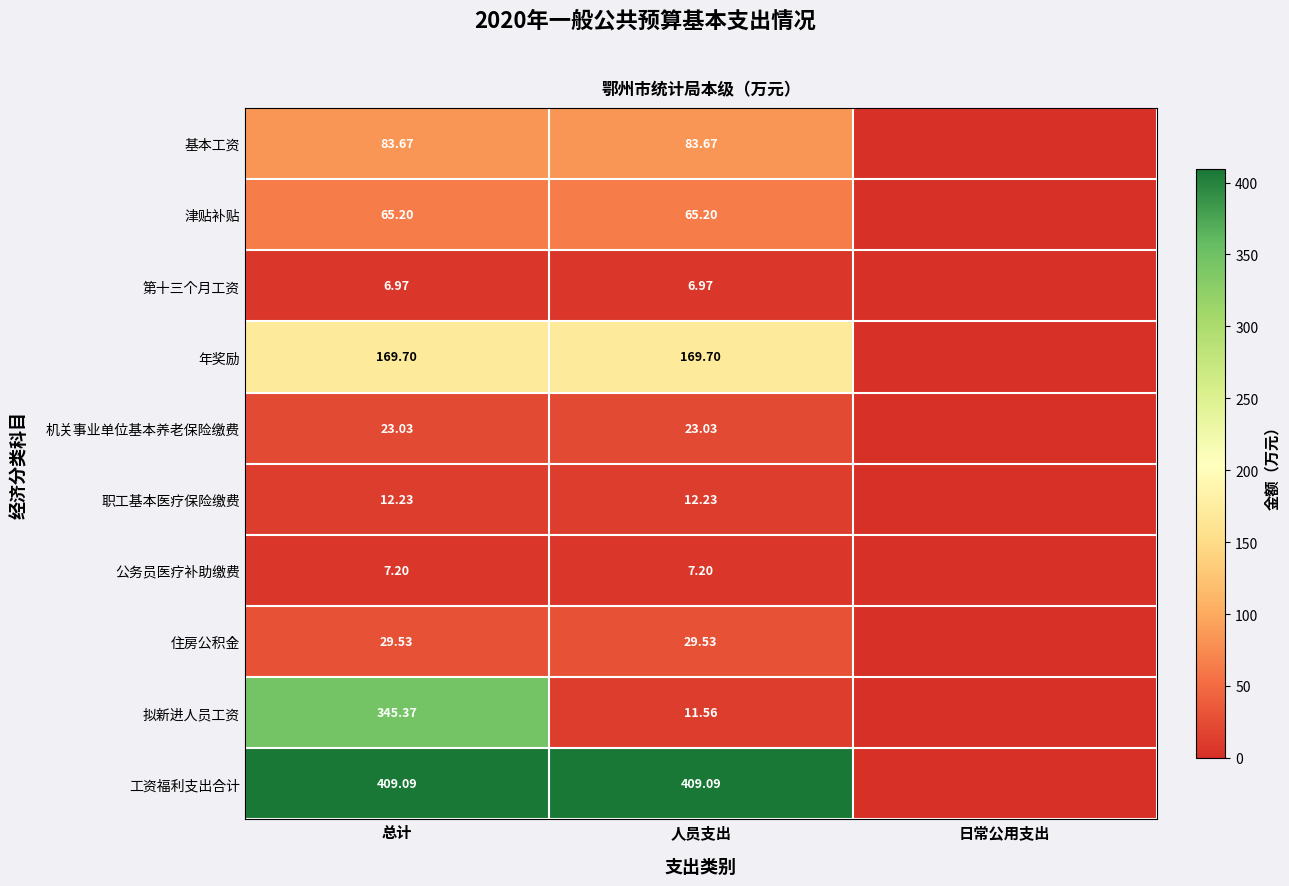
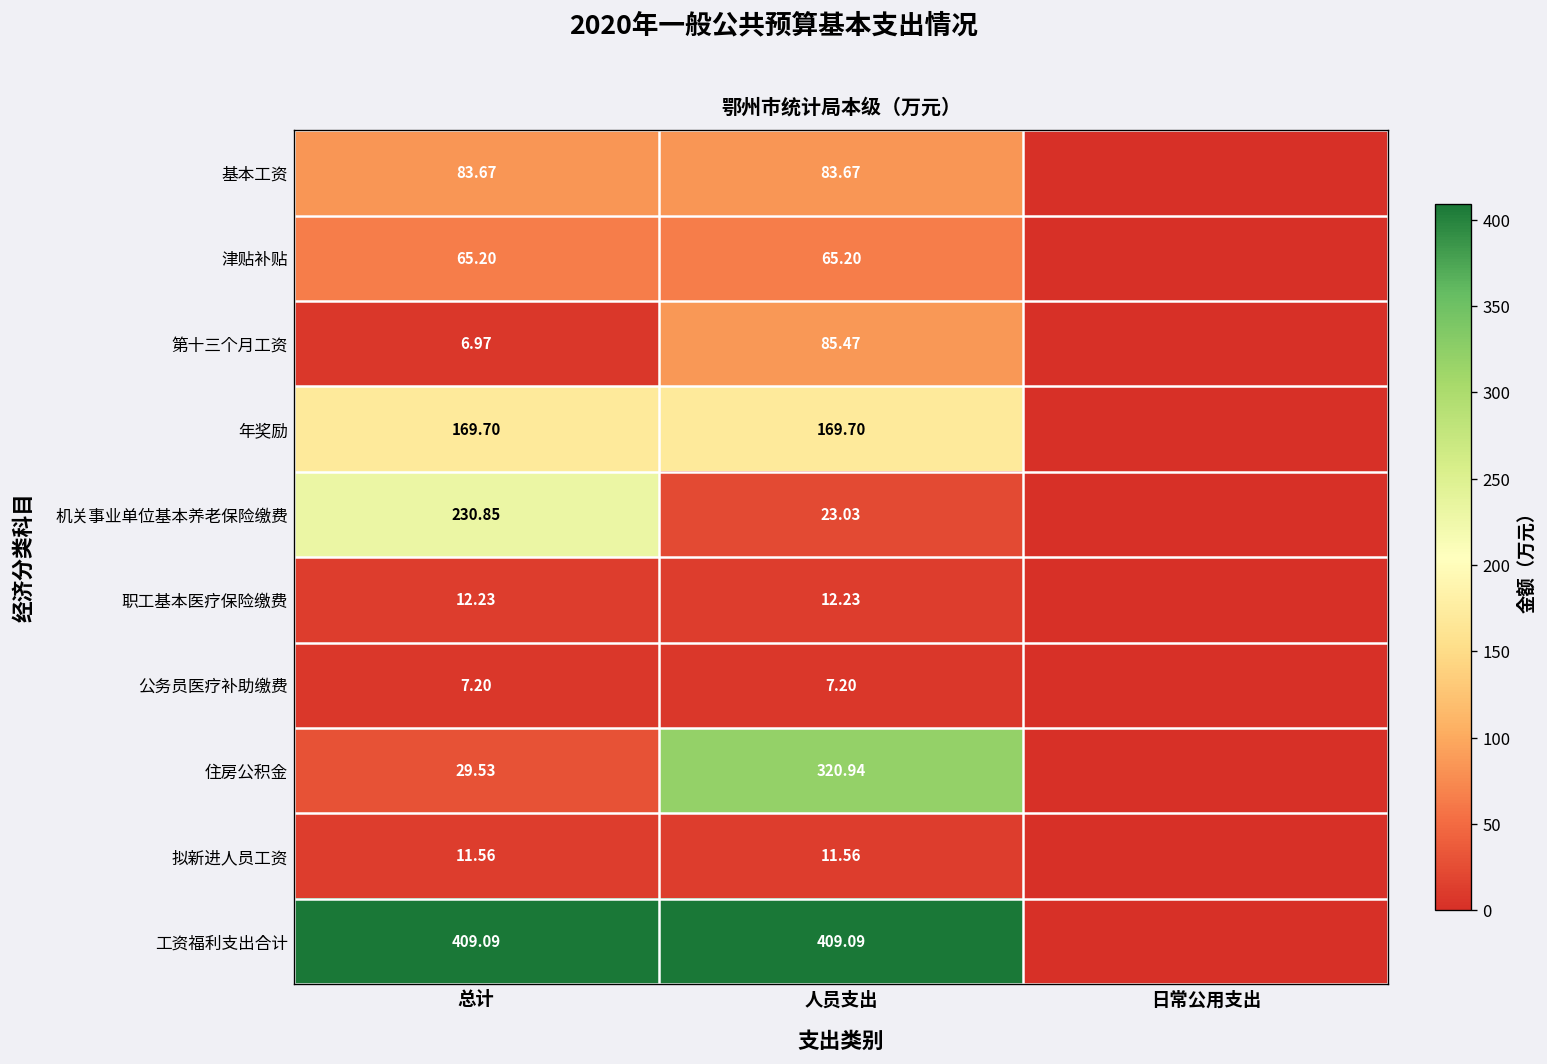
  {
    "基本工资": {
      "总计": 83.67,
      "人员支出": 83.67
    },
    "津贴补贴": {
      "总计": 65.20,
      "人员支出": 65.20
    },
    "第十三个月工资": {
      "总计": 6.97,
-     "人员支出": 6.97
+     "人员支出": 85.47
    },
    "年奖励": {
      "总计": 169.70,
      "人员支出": 169.70
    },
    "机关事业单位基本养老保险缴费": {
-     "总计": 23.03,
+     "总计": 230.85,
      "人员支出": 23.03
    },
    "职工基本医疗保险缴费": {
      "总计": 12.23,
      "人员支出": 12.23
    },
    "公务员医疗补助缴费": {
      "总计": 7.20,
      "人员支出": 7.20
    },
    "住房公积金": {
      "总计": 29.53,
-     "人员支出": 29.53
+     "人员支出": 320.94
    },
    "拟新进人员工资": {
-     "总计": 345.37,
+     "总计": 11.56,
      "人员支出": 11.56
    },
    "工资福利支出合计": {
      "总计": 409.09,
      "人员支出": 409.09
    }
  }
